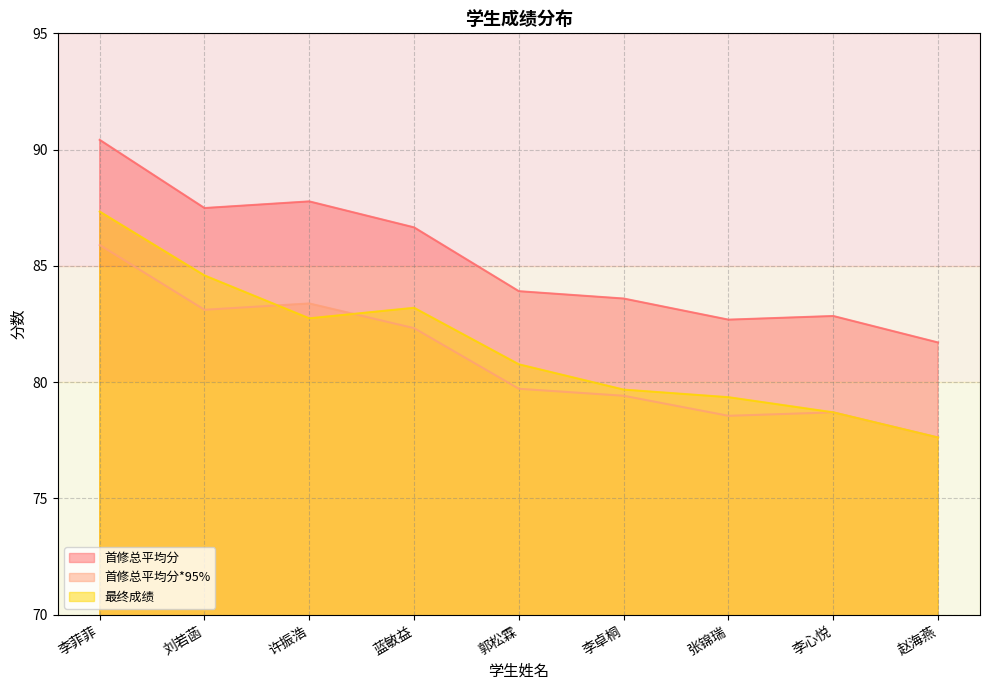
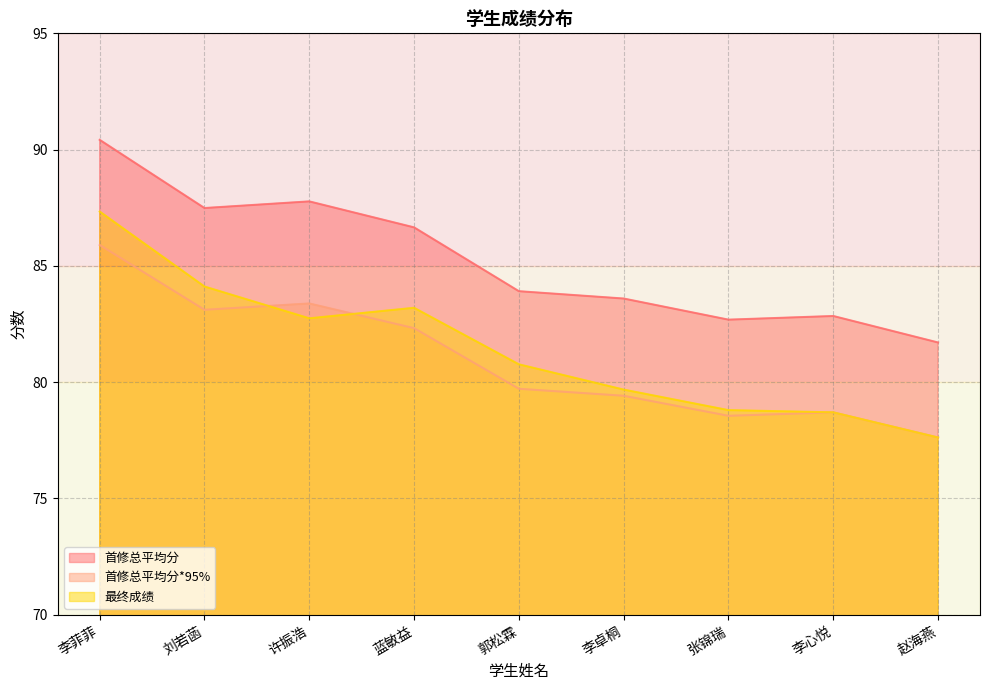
  {
    "最终成绩": {
      "李菲菲": 87.3,
-     "刘若菡": 84.6,
+     "刘若菡": 84.1,
      "许振浩": 82.7,
      "蓝敏益": 83.2,
      "郭松霖": 80.8,
      "李卓桐": 79.7,
-     "张锦瑞": 79.4
+     "张锦瑞": 78.8
    }
  }
